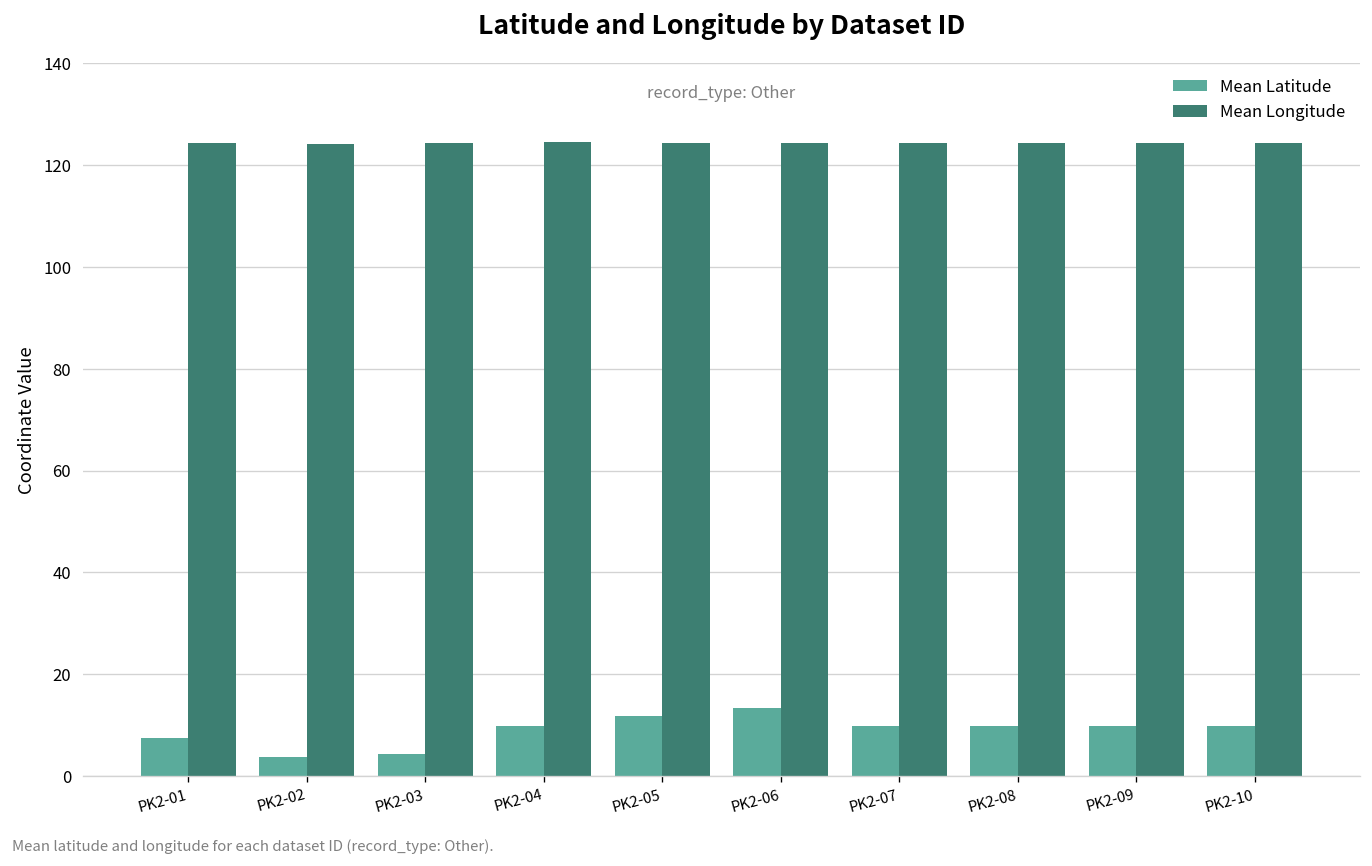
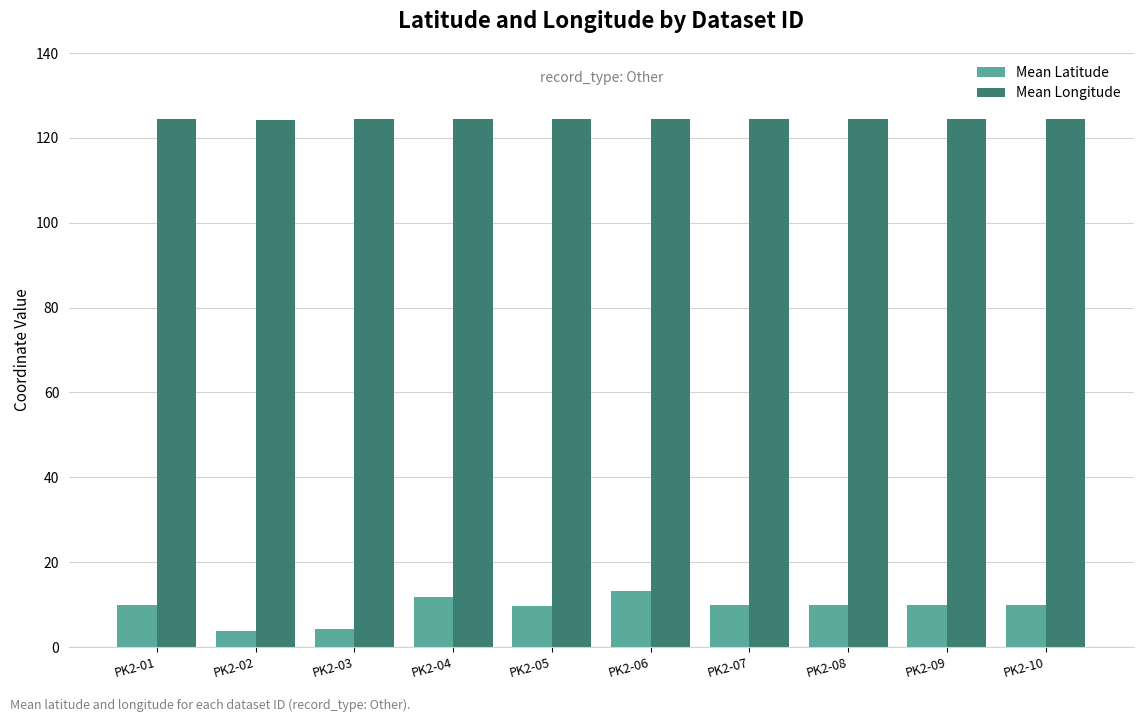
  {
    "Mean Latitude": {
-     "PK2-01": 7,
+     "PK2-01": 10,
      "PK2-02": 4,
      "PK2-03": 4,
-     "PK2-04": 10,
-     "PK2-05": 12,
+     "PK2-04": 12,
+     "PK2-05": 10,
      "PK2-06": 13,
      "PK2-07": 10,
      "PK2-08": 10,
      "PK2-09": 10,
      "PK2-10": 10
    },
    "Mean Longitude": {
      "PK2-01": 124,
      "PK2-02": 124,
      "PK2-03": 124,
      "PK2-04": 124,
      "PK2-05": 124,
      "PK2-06": 124,
      "PK2-07": 124,
      "PK2-08": 124,
      "PK2-09": 124,
      "PK2-10": 124
    }
  }
